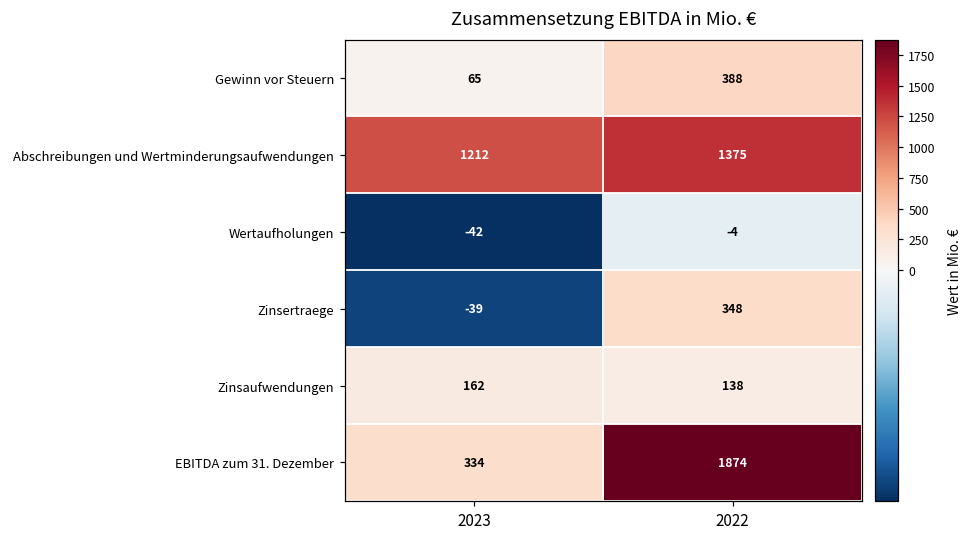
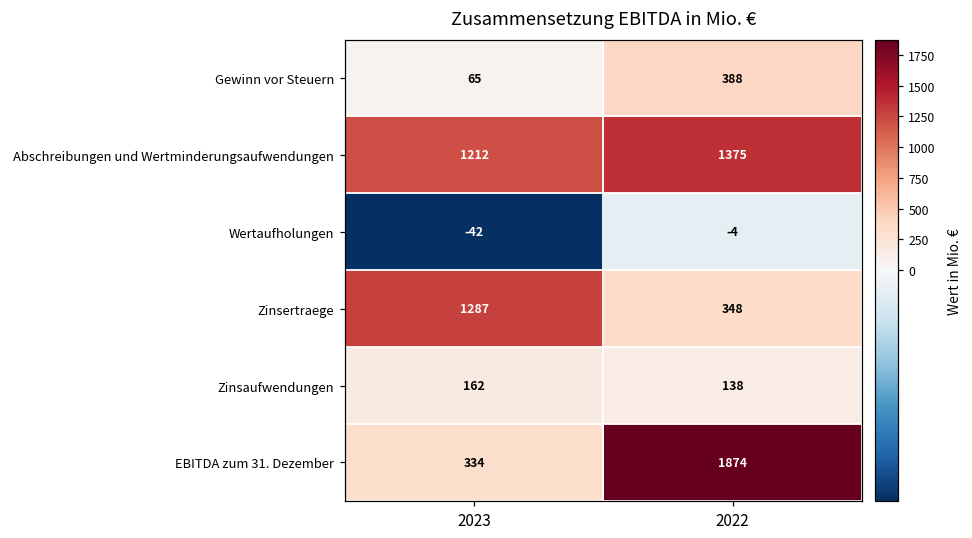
  {
    "Gewinn vor Steuern": {
      "2023": 65,
      "2022": 388
    },
    "Abschreibungen und Wertminderungsaufwendungen": {
      "2023": 1212,
      "2022": 1375
    },
    "Wertaufholungen": {
      "2023": -42,
      "2022": -4
    },
    "Zinsertraege": {
-     "2023": -39,
+     "2023": 1287,
      "2022": 348
    },
    "Zinsaufwendungen": {
      "2023": 162,
      "2022": 138
    },
    "EBITDA zum 31. Dezember": {
      "2023": 334,
      "2022": 1874
    }
  }
